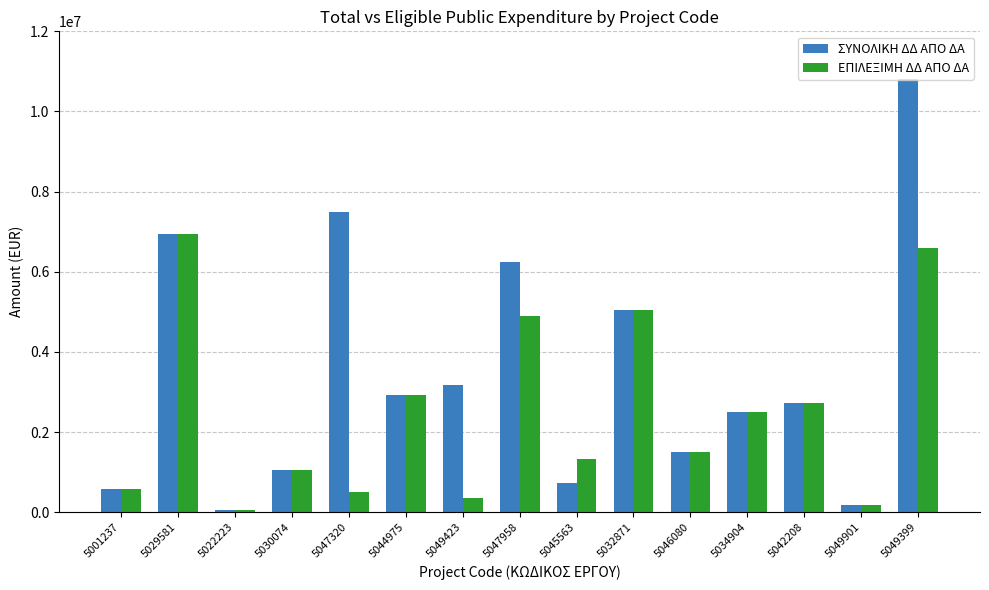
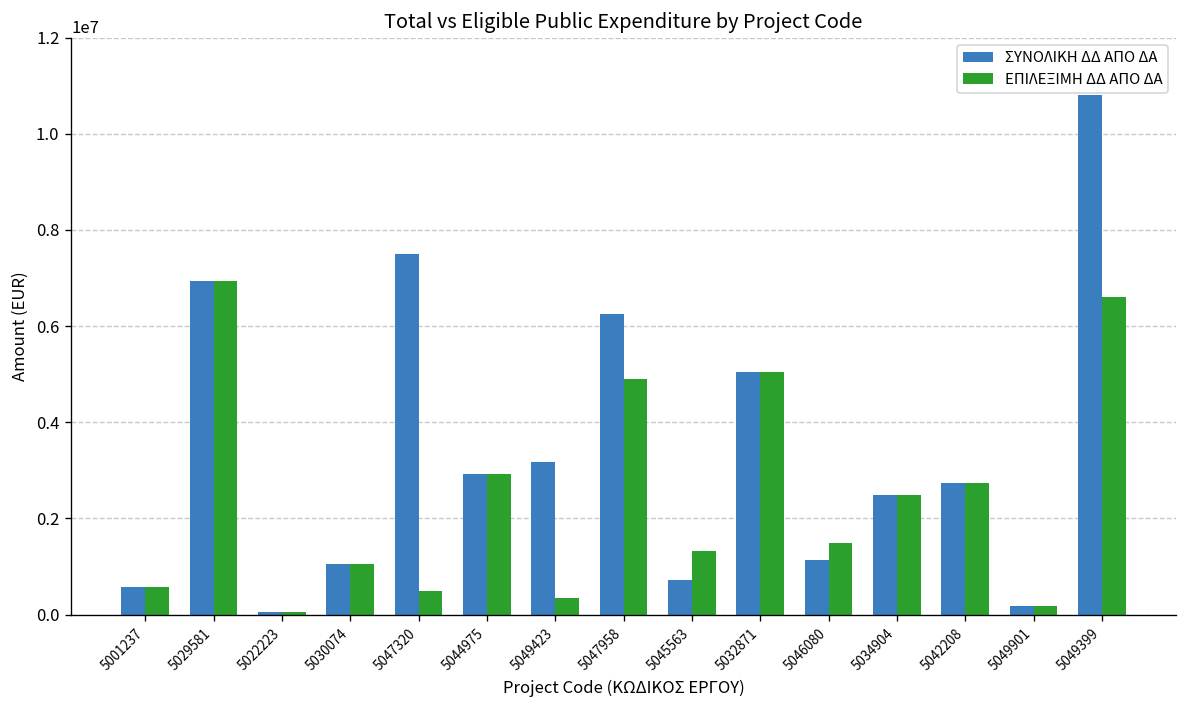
  {
    "ΣΥΝΟΛΙΚΗ ΔΔ ΑΠΟ ΔΑ": {
      "5001237": 600000,
      "5029581": 6900000,
      "5030074": 1100000,
      "5047320": 7500000,
      "5044975": 2900000,
      "5049423": 3200000,
      "5047958": 6300000,
      "5045563": 700000,
      "5032871": 5100000,
-     "5046080": 1500000,
+     "5046080": 1100000,
      "5034904": 2500000,
      "5042208": 2700000,
      "5049901": 200000
    },
    "ΕΠΙΛΕΞΙΜΗ ΔΔ ΑΠΟ ΔΑ": {
      "5001237": 600000,
      "5029581": 6900000,
      "5030074": 1100000,
      "5047320": 500000,
      "5044975": 2900000,
      "5049423": 300000,
      "5047958": 4900000,
      "5045563": 1300000,
      "5032871": 5100000,
      "5046080": 1500000,
      "5034904": 2500000,
      "5042208": 2700000,
      "5049901": 200000,
      "5049399": 6600000
    }
  }
